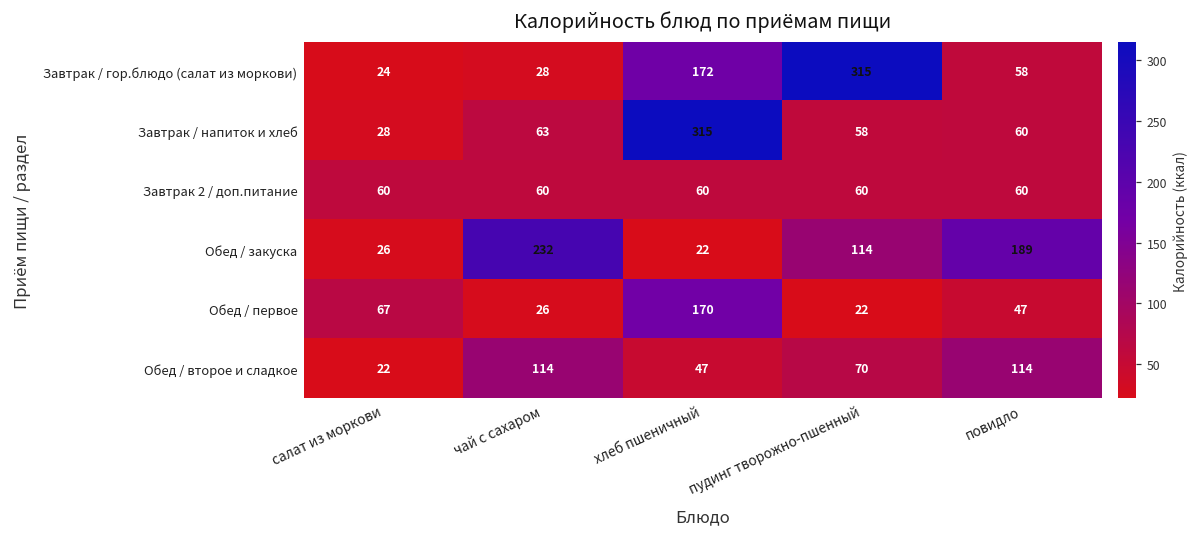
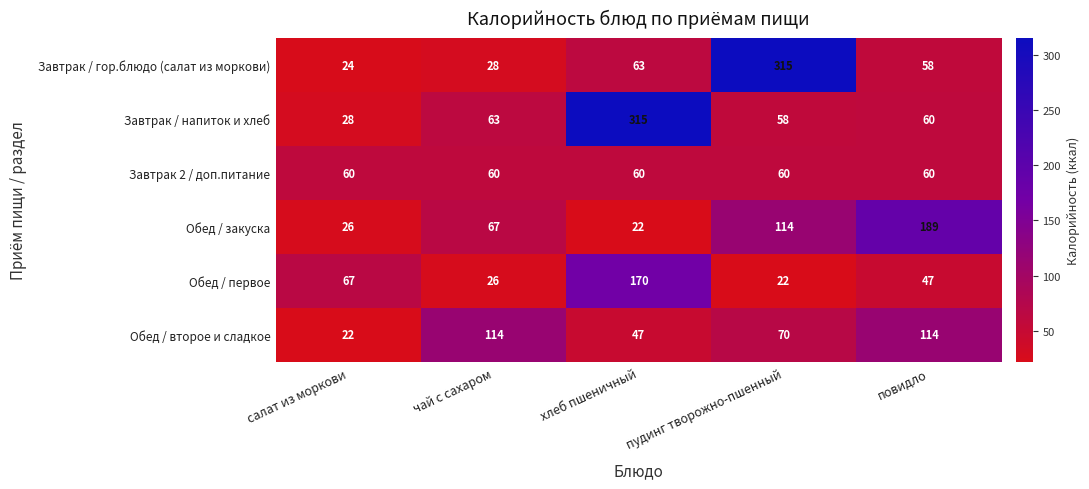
  {
    "Завтрак / гор.блюдо (салат из моркови)": {
      "салат из моркови": 24,
      "чай с сахаром": 28,
-     "хлеб пшеничный": 172,
+     "хлеб пшеничный": 63,
      "пудинг творожно-пшенный": 315,
      "повидло": 58
    },
    "Завтрак / напиток и хлеб": {
      "салат из моркови": 28,
      "чай с сахаром": 63,
      "хлеб пшеничный": 315,
      "пудинг творожно-пшенный": 58,
      "повидло": 60
    },
    "Завтрак 2 / доп.питание": {
      "салат из моркови": 60,
      "чай с сахаром": 60,
      "хлеб пшеничный": 60,
      "пудинг творожно-пшенный": 60,
      "повидло": 60
    },
    "Обед / закуска": {
      "салат из моркови": 26,
-     "чай с сахаром": 232,
+     "чай с сахаром": 67,
      "хлеб пшеничный": 22,
      "пудинг творожно-пшенный": 114,
      "повидло": 189
    },
    "Обед / первое": {
      "салат из моркови": 67,
      "чай с сахаром": 26,
      "хлеб пшеничный": 170,
      "пудинг творожно-пшенный": 22,
      "повидло": 47
    },
    "Обед / второе и сладкое": {
      "салат из моркови": 22,
      "чай с сахаром": 114,
      "хлеб пшеничный": 47,
      "пудинг творожно-пшенный": 70,
      "повидло": 114
    }
  }
